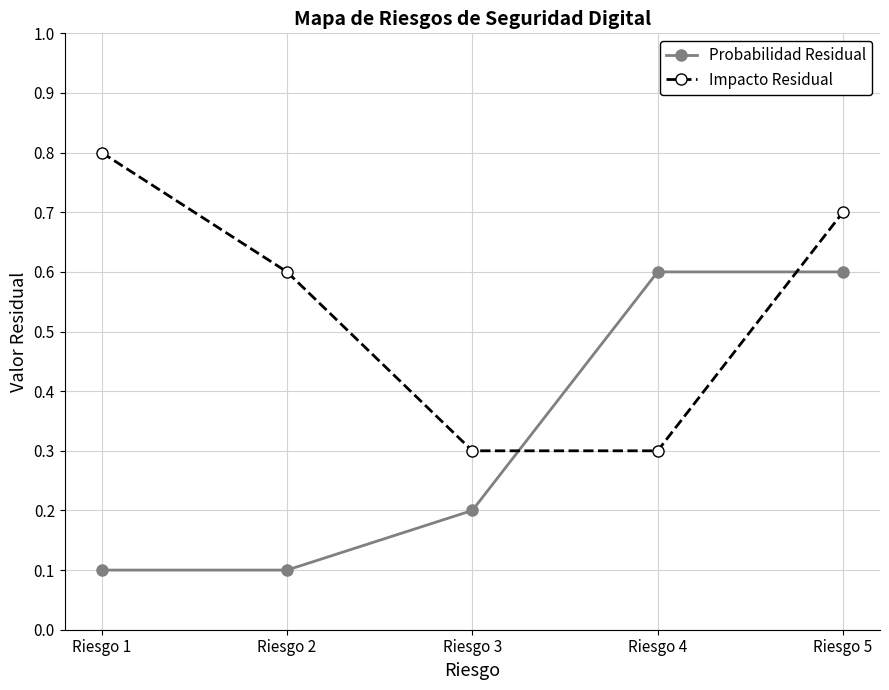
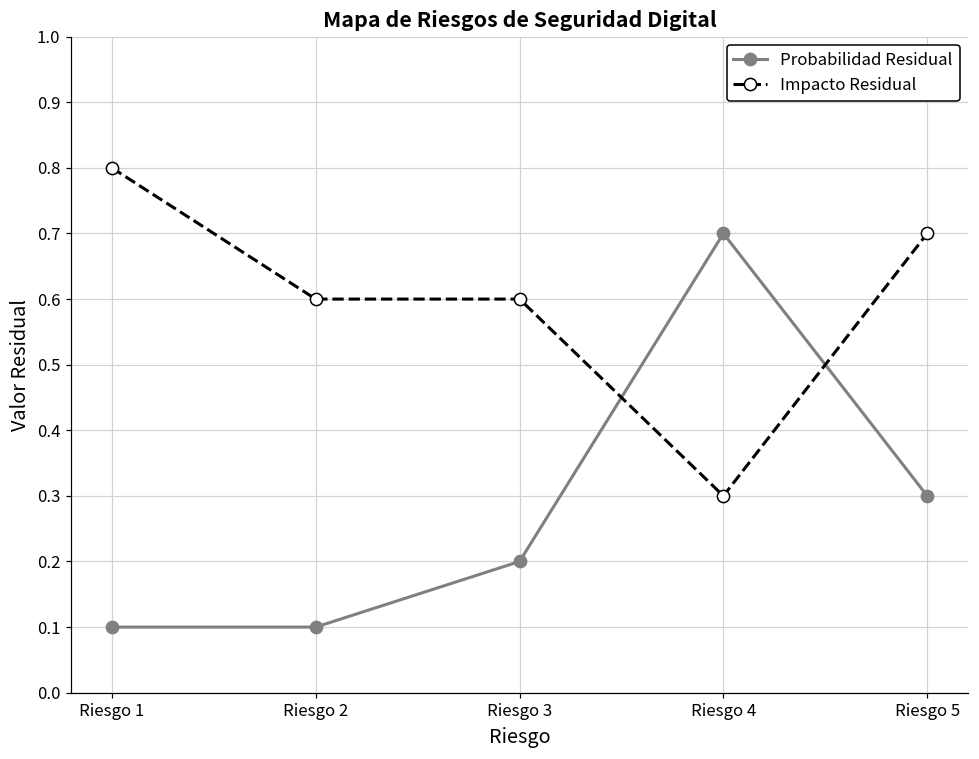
  {
    "Probabilidad Residual": {
      "Riesgo 1": 0.1,
      "Riesgo 2": 0.1,
      "Riesgo 3": 0.2,
-     "Riesgo 4": 0.6,
-     "Riesgo 5": 0.6
+     "Riesgo 4": 0.7,
+     "Riesgo 5": 0.3
    },
    "Impacto Residual": {
      "Riesgo 1": 0.8,
      "Riesgo 2": 0.6,
-     "Riesgo 3": 0.3,
+     "Riesgo 3": 0.6,
      "Riesgo 4": 0.3,
      "Riesgo 5": 0.7
    }
  }
